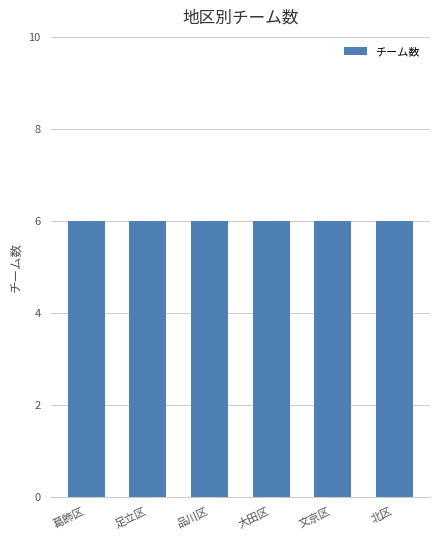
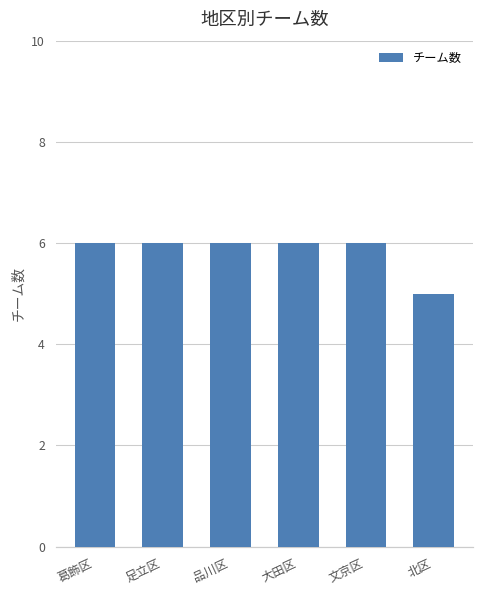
  {
    "葛飾区": 6,
    "足立区": 6,
    "品川区": 6,
    "大田区": 6,
    "文京区": 6,
-   "北区": 6
+   "北区": 5
  }
